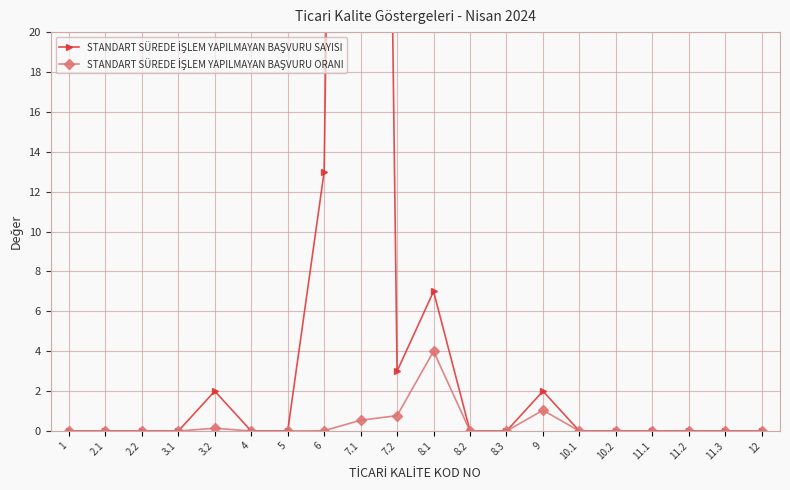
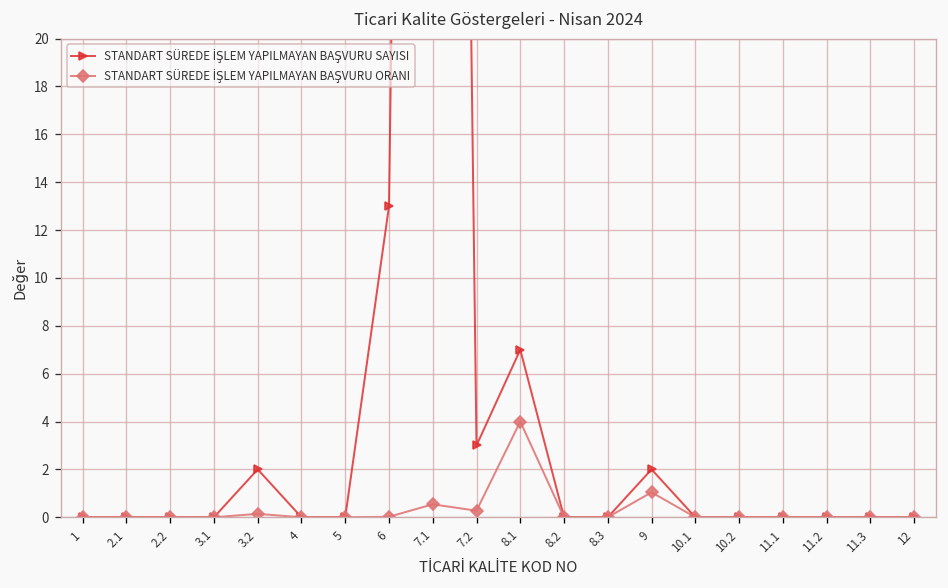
  {
    "STANDART SÜREDE İŞLEM YAPILMAYAN BAŞVURU SAYISI": {
      "3.2": 2.0,
      "6": 13.0,
      "7.2": 3.0,
      "8.1": 7.0,
      "9": 2.0
    },
    "STANDART SÜREDE İŞLEM YAPILMAYAN BAŞVURU ORANI": {
      "3.2": 0.1,
      "6": 0.0,
      "7.1": 0.5,
-     "7.2": 0.8,
+     "7.2": 0.3,
      "8.1": 4.0,
      "9": 1.0
    }
  }
